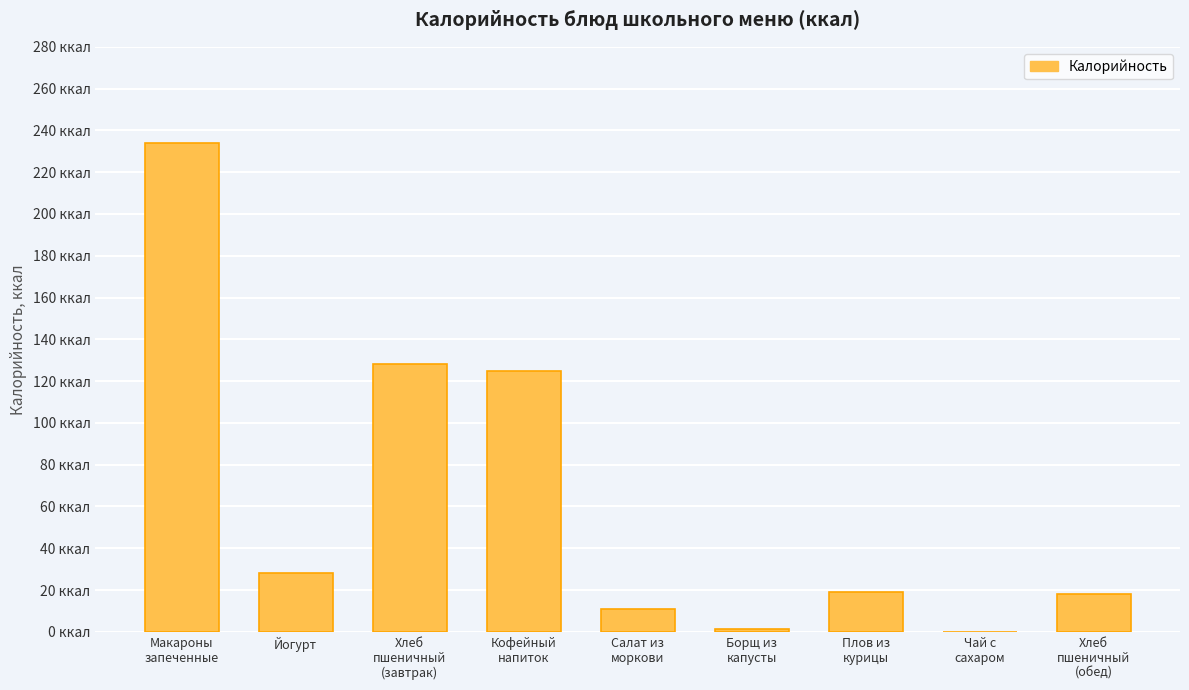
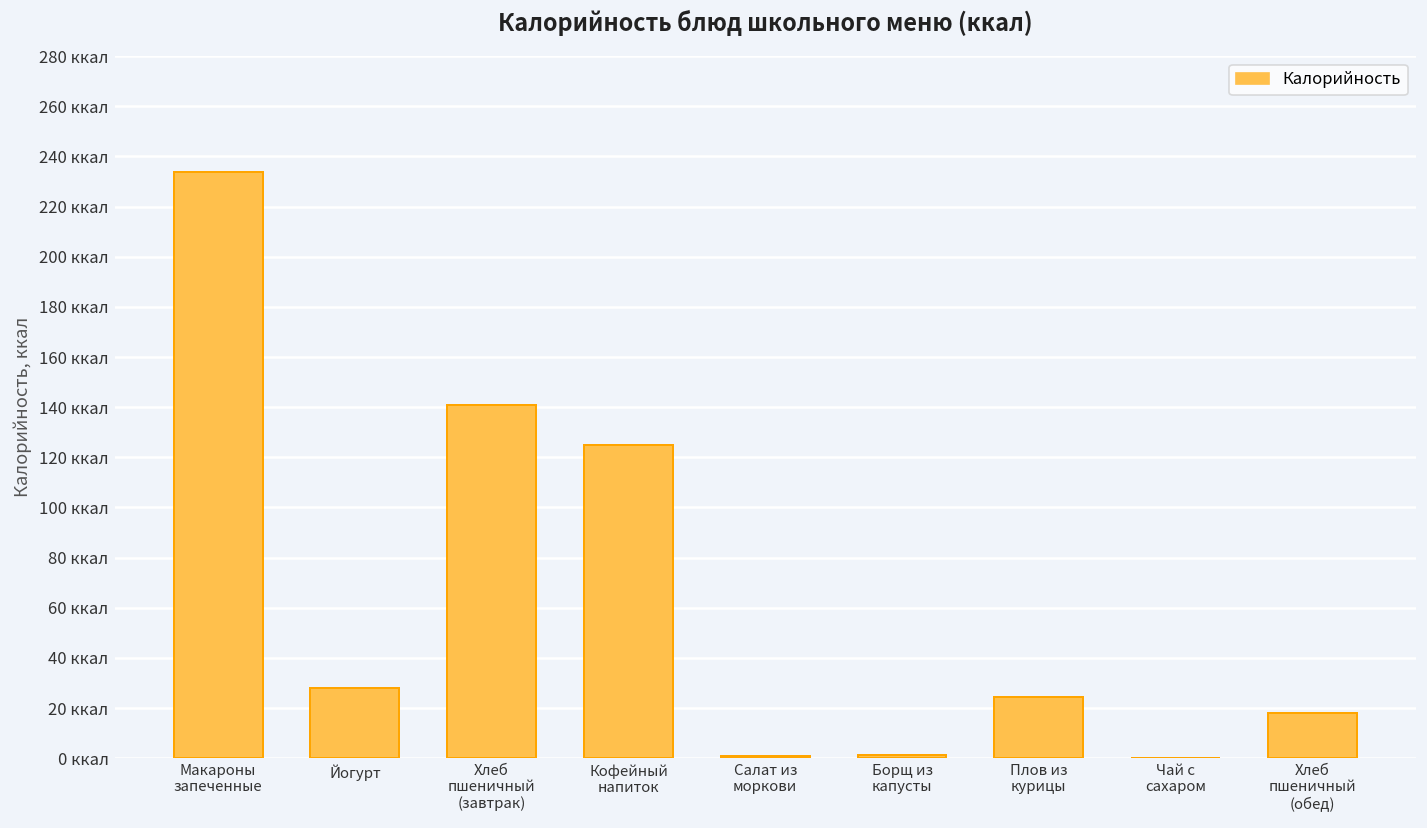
  {
    "Макароны запеченные": "234 ккал",
    "Йогурт": "28 ккал",
-   "Хлеб пшеничный (завтрак)": "128 ккал",
+   "Хлеб пшеничный (завтрак)": "141 ккал",
    "Кофейный напиток": "125 ккал",
-   "Салат из моркови": "11 ккал",
+   "Салат из моркови": "1 ккал",
    "Борщ из капусты": "1 ккал",
-   "Плов из курицы": "19 ккал",
+   "Плов из курицы": "24 ккал",
    "Чай с сахаром": "0 ккал",
    "Хлеб пшеничный (обед)": "18 ккал"
  }
